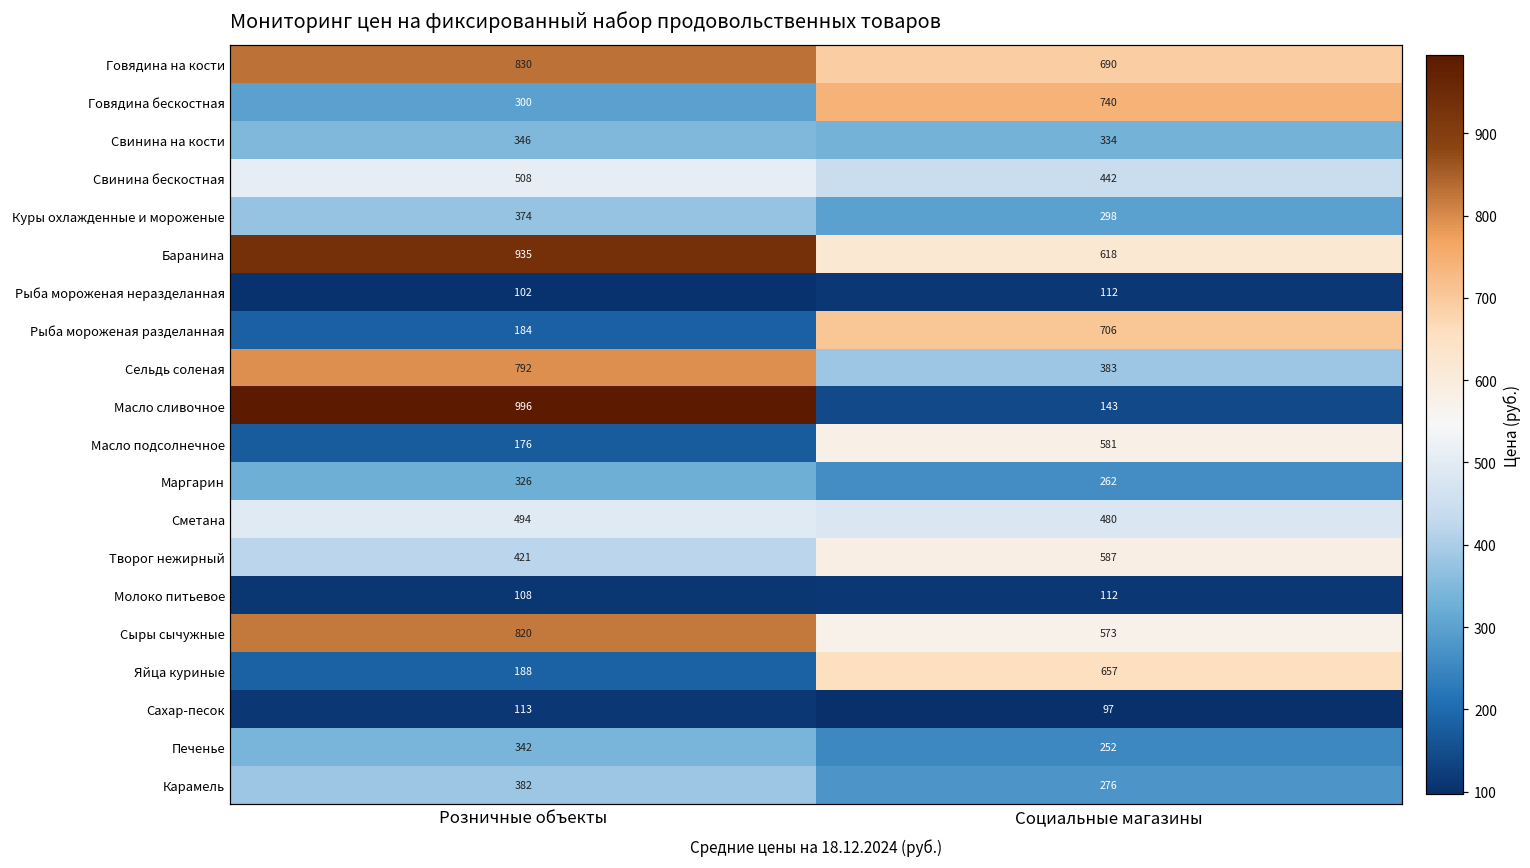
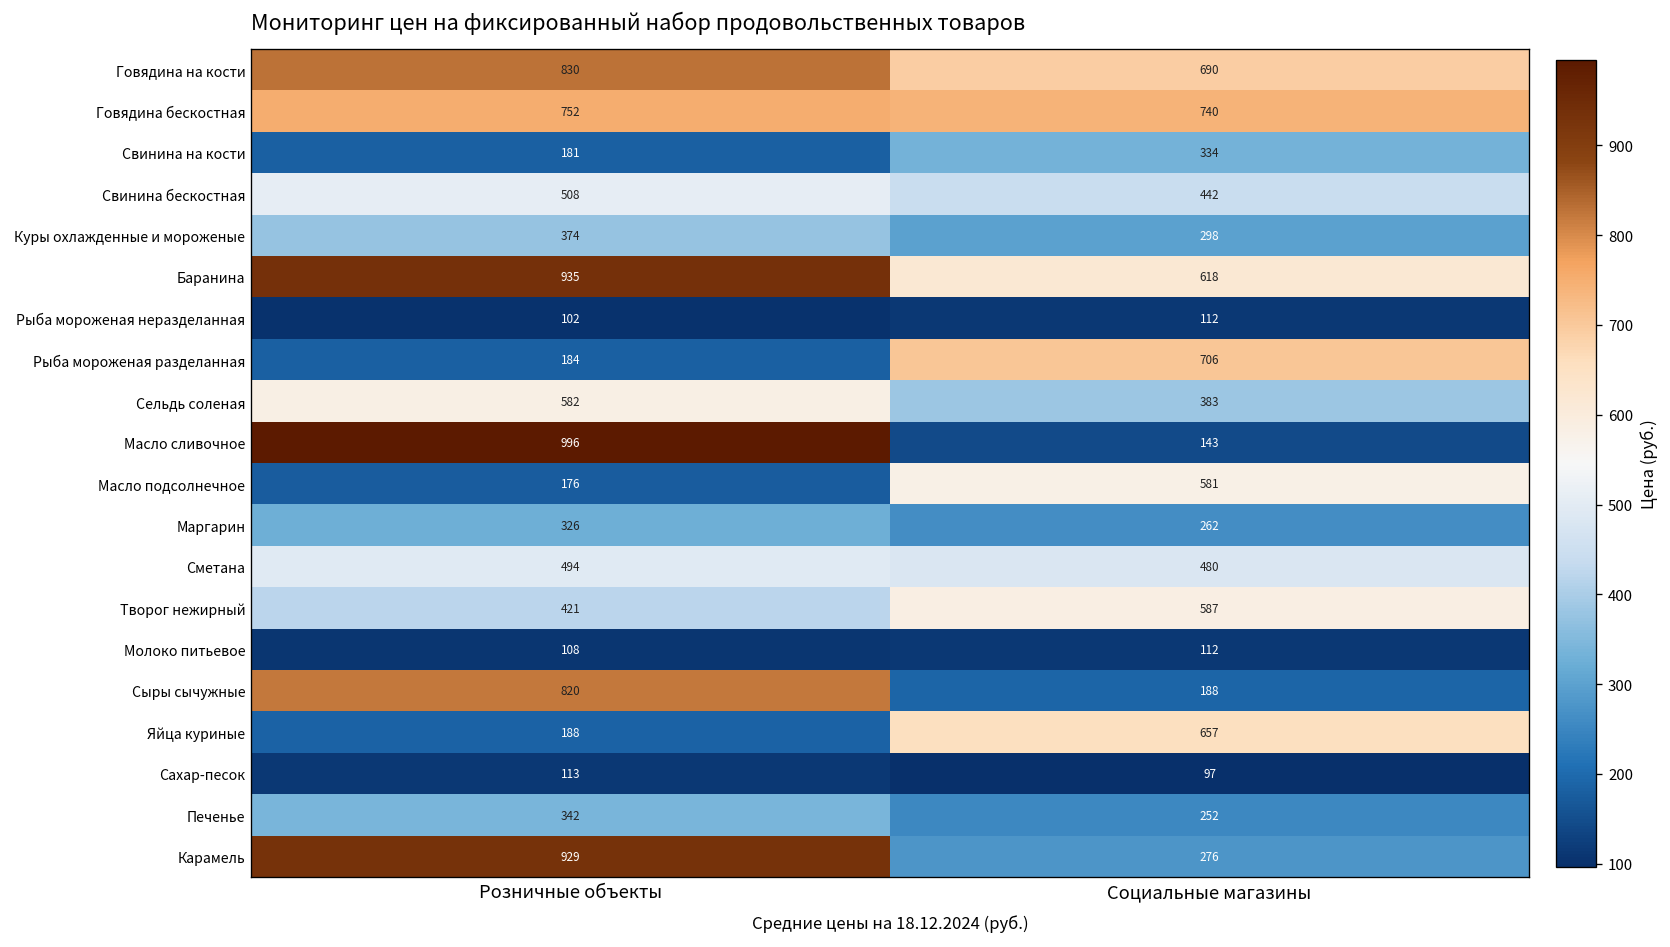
  {
    "Говядина на кости": {
      "Розничные объекты": 830,
      "Социальные магазины": 690
    },
    "Говядина бескостная": {
-     "Розничные объекты": 300,
+     "Розничные объекты": 752,
      "Социальные магазины": 740
    },
    "Свинина на кости": {
-     "Розничные объекты": 346,
+     "Розничные объекты": 181,
      "Социальные магазины": 334
    },
    "Свинина бескостная": {
      "Розничные объекты": 508,
      "Социальные магазины": 442
    },
    "Куры охлажденные и мороженые": {
      "Розничные объекты": 374,
      "Социальные магазины": 298
    },
    "Баранина": {
      "Розничные объекты": 935,
      "Социальные магазины": 618
    },
    "Рыба мороженая неразделанная": {
      "Розничные объекты": 102,
      "Социальные магазины": 112
    },
    "Рыба мороженая разделанная": {
      "Розничные объекты": 184,
      "Социальные магазины": 706
    },
    "Сельдь соленая": {
-     "Розничные объекты": 792,
+     "Розничные объекты": 582,
      "Социальные магазины": 383
    },
    "Масло сливочное": {
      "Розничные объекты": 996,
      "Социальные магазины": 143
    },
    "Масло подсолнечное": {
      "Розничные объекты": 176,
      "Социальные магазины": 581
    },
    "Маргарин": {
      "Розничные объекты": 326,
      "Социальные магазины": 262
    },
    "Сметана": {
      "Розничные объекты": 494,
      "Социальные магазины": 480
    },
    "Творог нежирный": {
      "Розничные объекты": 421,
      "Социальные магазины": 587
    },
    "Молоко питьевое": {
      "Розничные объекты": 108,
      "Социальные магазины": 112
    },
    "Сыры сычужные": {
      "Розничные объекты": 820,
-     "Социальные магазины": 573
+     "Социальные магазины": 188
    },
    "Яйца куриные": {
      "Розничные объекты": 188,
      "Социальные магазины": 657
    },
    "Сахар-песок": {
      "Розничные объекты": 113,
      "Социальные магазины": 97
    },
    "Печенье": {
      "Розничные объекты": 342,
      "Социальные магазины": 252
    },
    "Карамель": {
-     "Розничные объекты": 382,
+     "Розничные объекты": 929,
      "Социальные магазины": 276
    }
  }
